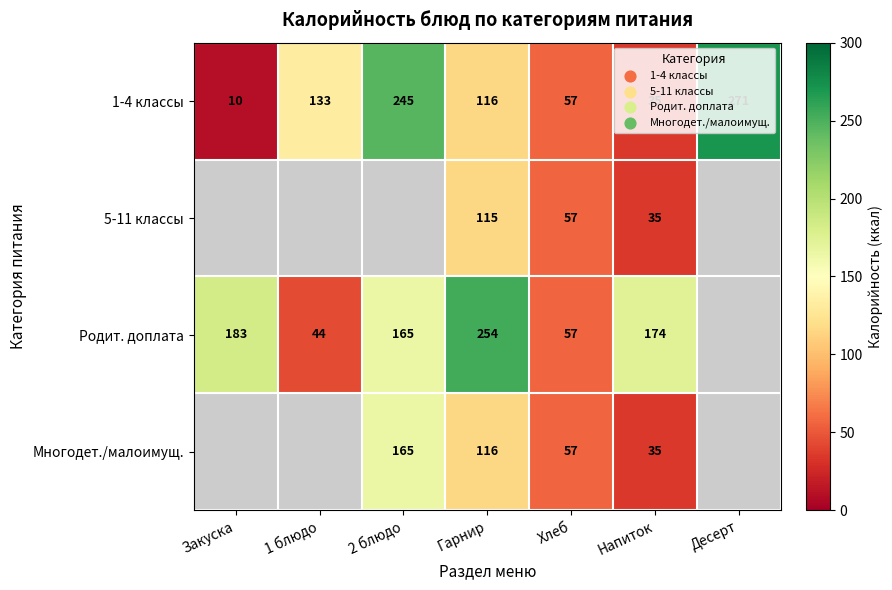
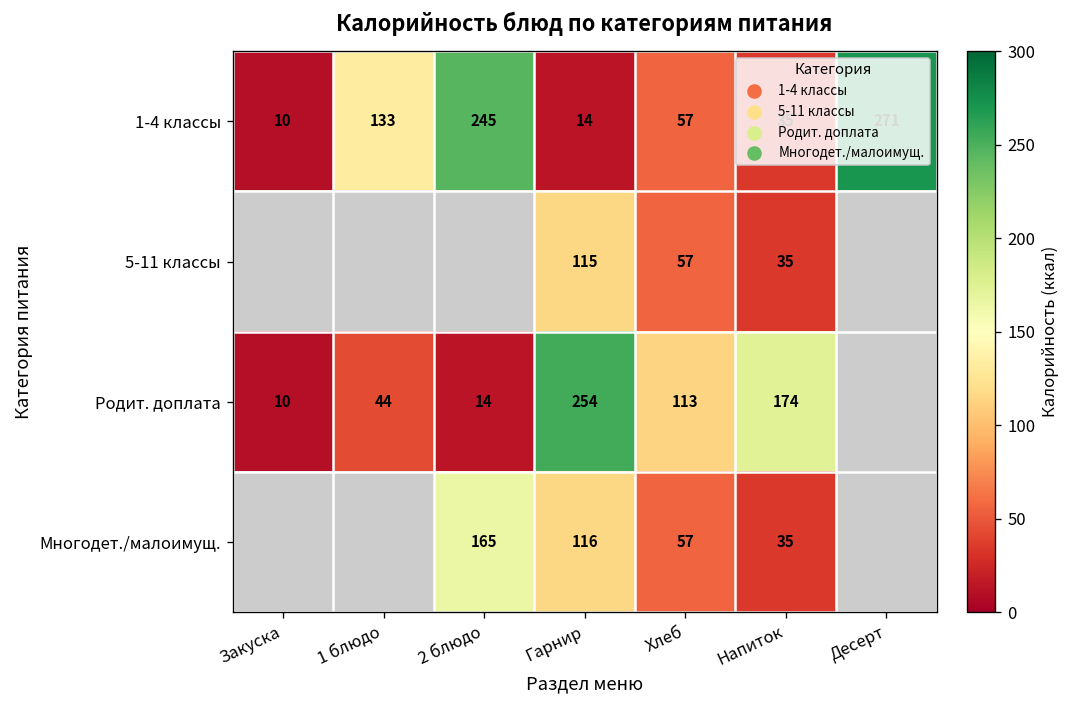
  {
    "1-4 классы": {
      "Закуска": 10,
      "1 блюдо": 133,
      "2 блюдо": 245,
-     "Гарнир": 116,
+     "Гарнир": 14,
      "Хлеб": 57
    },
    "5-11 классы": {
      "Гарнир": 115,
      "Хлеб": 57,
      "Напиток": 35
    },
    "Родит. доплата": {
-     "Закуска": 183,
+     "Закуска": 10,
      "1 блюдо": 44,
-     "2 блюдо": 165,
+     "2 блюдо": 14,
      "Гарнир": 254,
-     "Хлеб": 57,
+     "Хлеб": 113,
      "Напиток": 174
    },
    "Многодет./малоимущ.": {
      "2 блюдо": 165,
      "Гарнир": 116,
      "Хлеб": 57,
      "Напиток": 35
    }
  }
